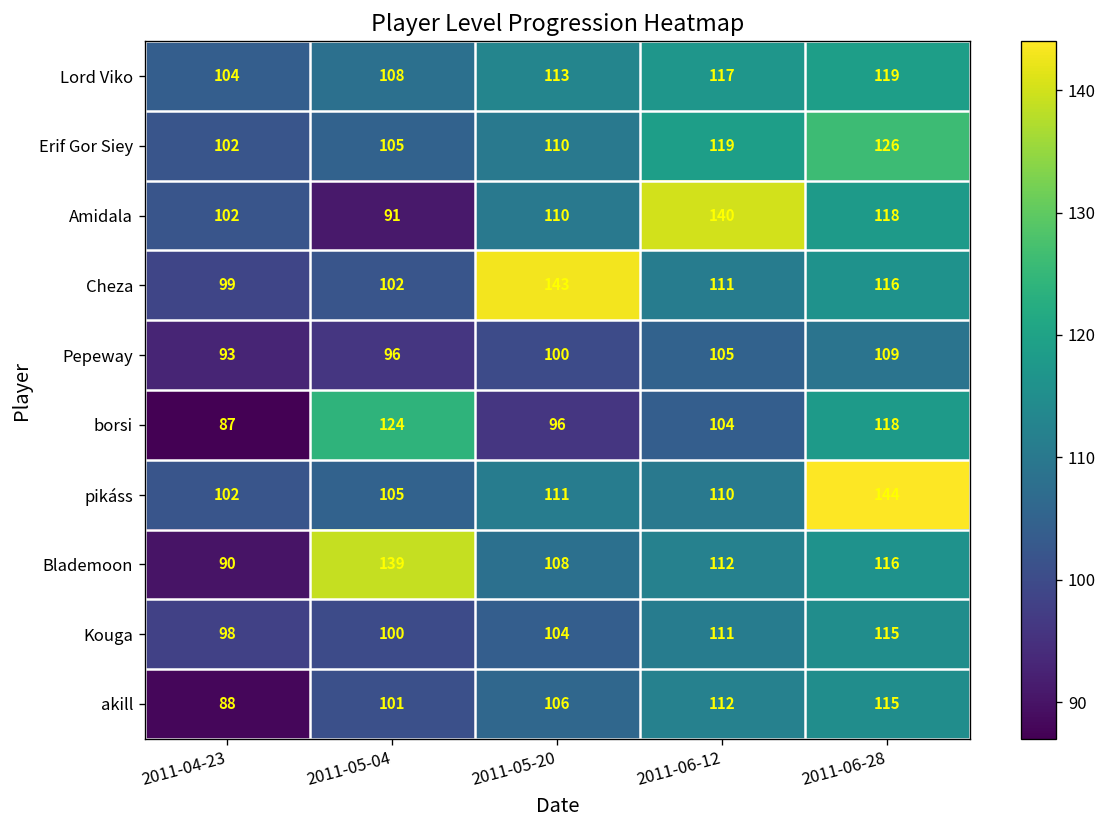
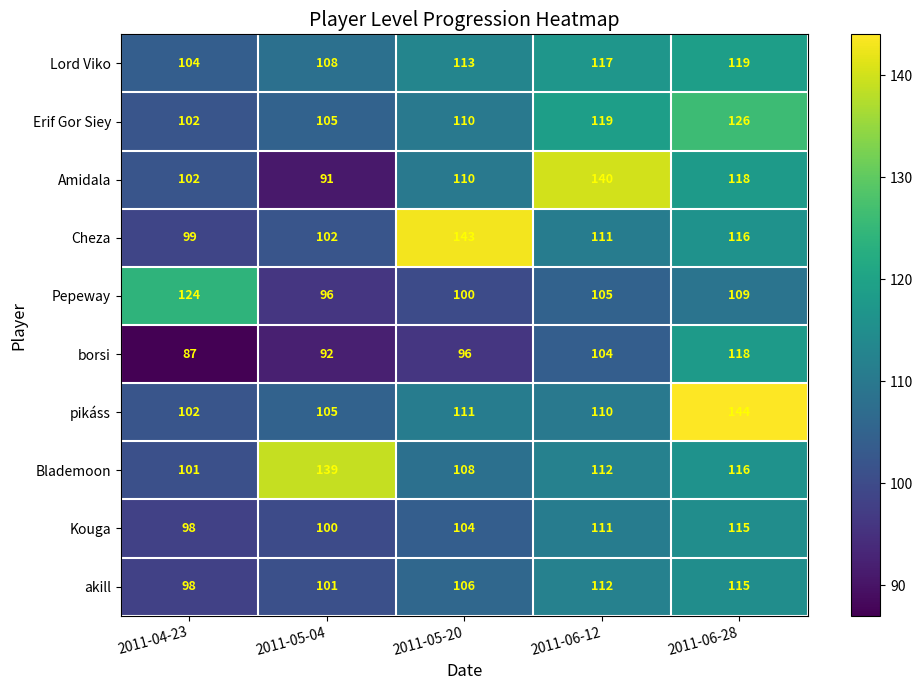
  {
    "Lord Viko": {
      "2011-04-23": 104,
      "2011-05-04": 108,
      "2011-05-20": 113,
      "2011-06-12": 117,
      "2011-06-28": 119
    },
    "Erif Gor Siey": {
      "2011-04-23": 102,
      "2011-05-04": 105,
      "2011-05-20": 110,
      "2011-06-12": 119,
      "2011-06-28": 126
    },
    "Amidala": {
      "2011-04-23": 102,
      "2011-05-04": 91,
      "2011-05-20": 110,
      "2011-06-28": 118
    },
    "Cheza": {
      "2011-04-23": 99,
      "2011-05-04": 102,
      "2011-06-12": 111,
      "2011-06-28": 116
    },
    "Pepeway": {
-     "2011-04-23": 93,
+     "2011-04-23": 124,
      "2011-05-04": 96,
      "2011-05-20": 100,
      "2011-06-12": 105,
      "2011-06-28": 109
    },
    "borsi": {
      "2011-04-23": 87,
-     "2011-05-04": 124,
+     "2011-05-04": 92,
      "2011-05-20": 96,
      "2011-06-12": 104,
      "2011-06-28": 118
    },
    "pikáss": {
      "2011-04-23": 102,
      "2011-05-04": 105,
      "2011-05-20": 111,
      "2011-06-12": 110
    },
    "Blademoon": {
-     "2011-04-23": 90,
+     "2011-04-23": 101,
      "2011-05-04": 139,
      "2011-05-20": 108,
      "2011-06-12": 112,
      "2011-06-28": 116
    },
    "Kouga": {
      "2011-04-23": 98,
      "2011-05-04": 100,
      "2011-05-20": 104,
      "2011-06-12": 111,
      "2011-06-28": 115
    },
    "akill": {
-     "2011-04-23": 88,
+     "2011-04-23": 98,
      "2011-05-04": 101,
      "2011-05-20": 106,
      "2011-06-12": 112,
      "2011-06-28": 115
    }
  }
